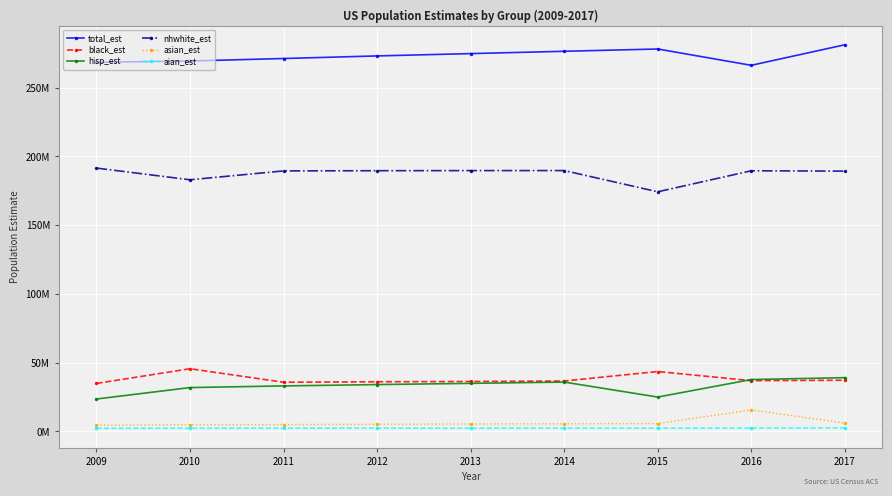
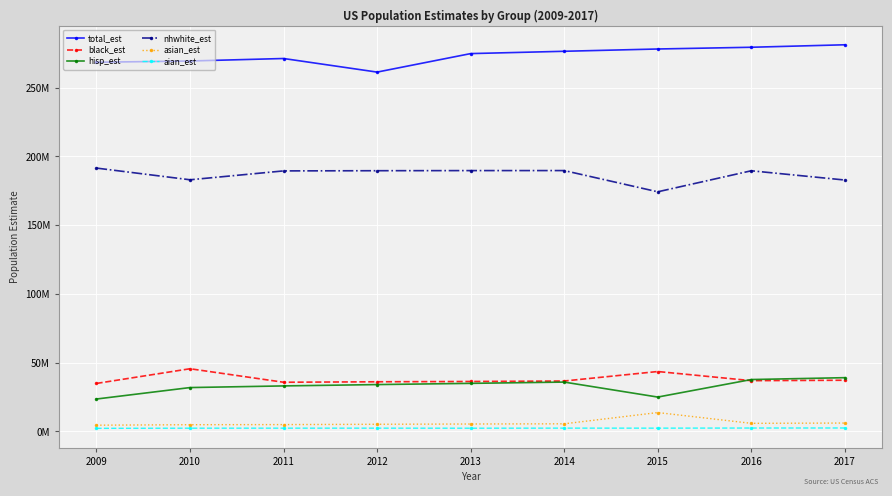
  {
    "total_est": {
      "2011": 271000000,
-     "2012": 273000000,
+     "2012": 261000000,
      "2013": 275000000,
      "2014": 276000000,
      "2015": 278000000,
-     "2016": 266000000,
+     "2016": 279000000,
      "2017": 281000000
    },
    "black_est": {
      "2009": 35000000,
      "2010": 46000000,
      "2011": 36000000,
      "2012": 36000000,
      "2015": 44000000,
      "2017": 37000000
    },
    "hisp_est": {
      "2009": 24000000,
      "2010": 32000000,
      "2011": 33000000,
      "2012": 34000000,
      "2015": 25000000,
      "2017": 39000000
    },
    "nhwhite_est": {
      "2009": 192000000,
      "2010": 183000000,
      "2011": 189000000,
      "2012": 190000000,
      "2013": 190000000,
      "2014": 190000000,
      "2015": 174000000,
      "2016": 190000000,
-     "2017": 189000000
+     "2017": 183000000
    },
    "asian_est": {
      "2009": 5000000,
      "2010": 5000000,
      "2011": 5000000,
      "2012": 5000000,
      "2013": 5000000,
      "2014": 6000000,
-     "2015": 6000000,
-     "2016": 16000000,
+     "2015": 14000000,
+     "2016": 6000000,
      "2017": 6000000
    },
    "aian_est": {
      "2009": 2000000,
      "2010": 2000000,
      "2011": 2000000,
      "2012": 2000000,
      "2013": 2000000,
      "2014": 2000000,
      "2015": 2000000,
      "2016": 3000000,
      "2017": 3000000
    }
  }
